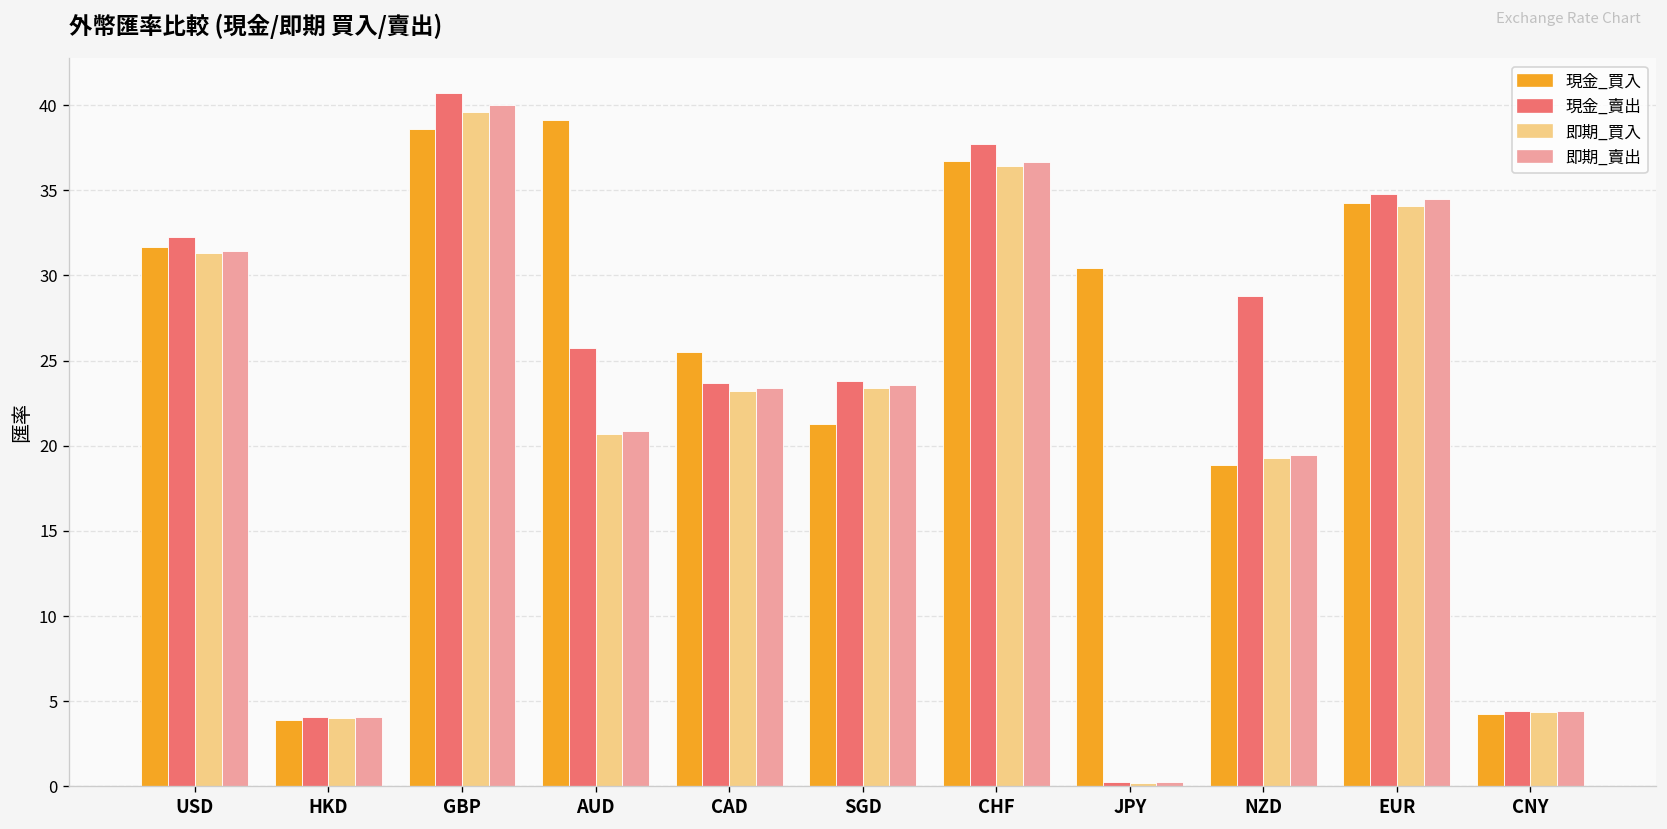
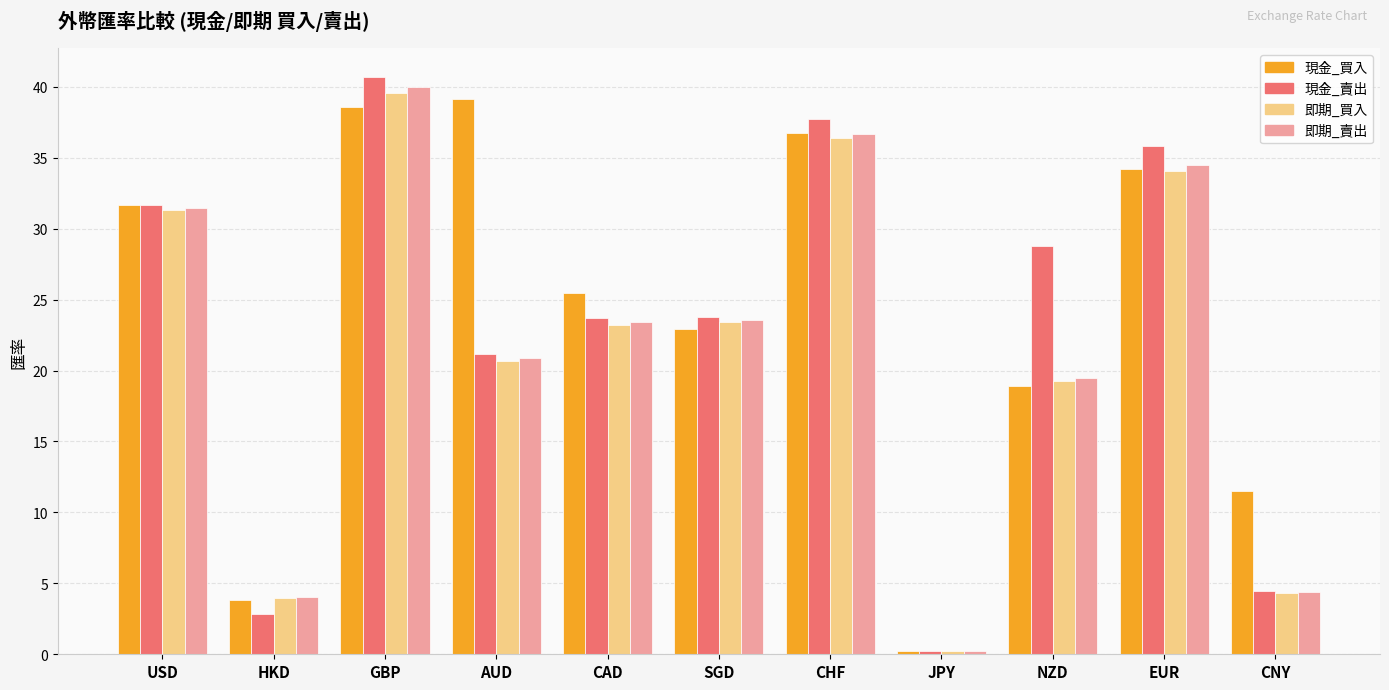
  {
    "現金_買入": {
      "USD": 31.7,
      "HKD": 3.9,
      "GBP": 38.6,
      "AUD": 39.1,
      "CAD": 25.5,
-     "SGD": 21.3,
+     "SGD": 22.9,
      "CHF": 36.8,
-     "JPY": 30.4,
+     "JPY": 0.2,
      "NZD": 18.9,
      "EUR": 34.2,
-     "CNY": 4.3
+     "CNY": 11.5
    },
    "現金_賣出": {
-     "USD": 32.3,
-     "HKD": 4.1,
+     "USD": 31.7,
+     "HKD": 2.9,
      "GBP": 40.7,
-     "AUD": 25.7,
+     "AUD": 21.2,
      "CAD": 23.7,
      "SGD": 23.8,
      "CHF": 37.7,
      "JPY": 0.2,
      "NZD": 28.8,
-     "EUR": 34.8,
+     "EUR": 35.8,
      "CNY": 4.4
    }
  }
